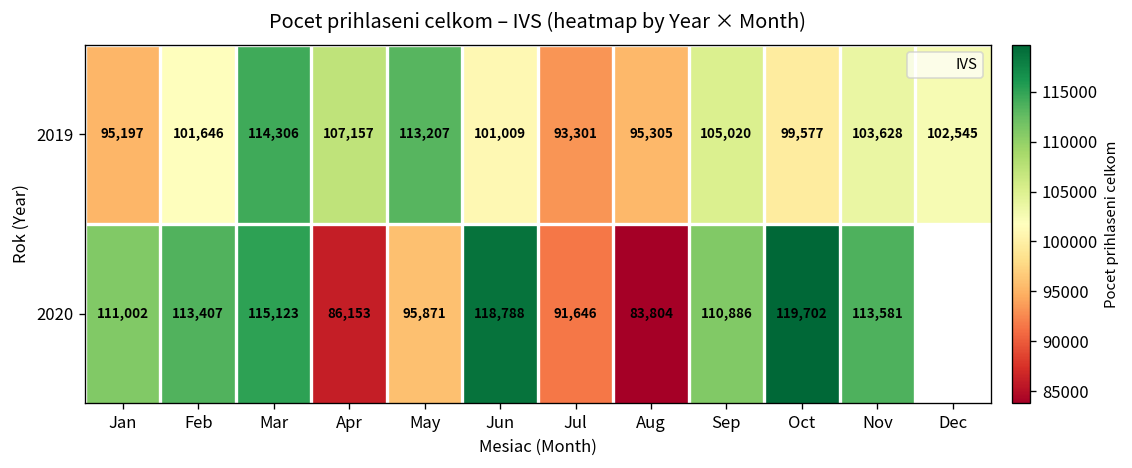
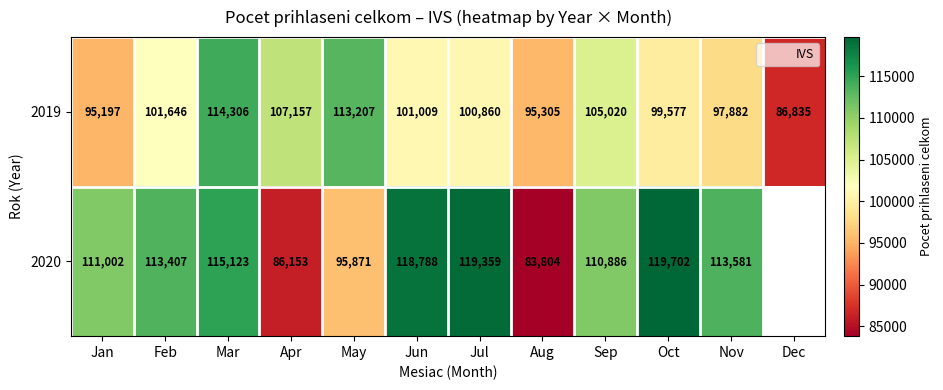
  {
    "2019": {
      "Jan": "95,197",
      "Feb": "101,646",
      "Mar": "114,306",
      "Apr": "107,157",
      "May": "113,207",
      "Jun": "101,009",
-     "Jul": "93,301",
+     "Jul": "100,860",
      "Aug": "95,305",
      "Sep": "105,020",
      "Oct": "99,577",
-     "Nov": "103,628",
-     "Dec": "102,545"
+     "Nov": "97,882",
+     "Dec": "86,835"
    },
    "2020": {
      "Jan": "111,002",
      "Feb": "113,407",
      "Mar": "115,123",
      "Apr": "86,153",
      "May": "95,871",
      "Jun": "118,788",
-     "Jul": "91,646",
+     "Jul": "119,359",
      "Aug": "83,804",
      "Sep": "110,886",
      "Oct": "119,702",
      "Nov": "113,581"
    }
  }
